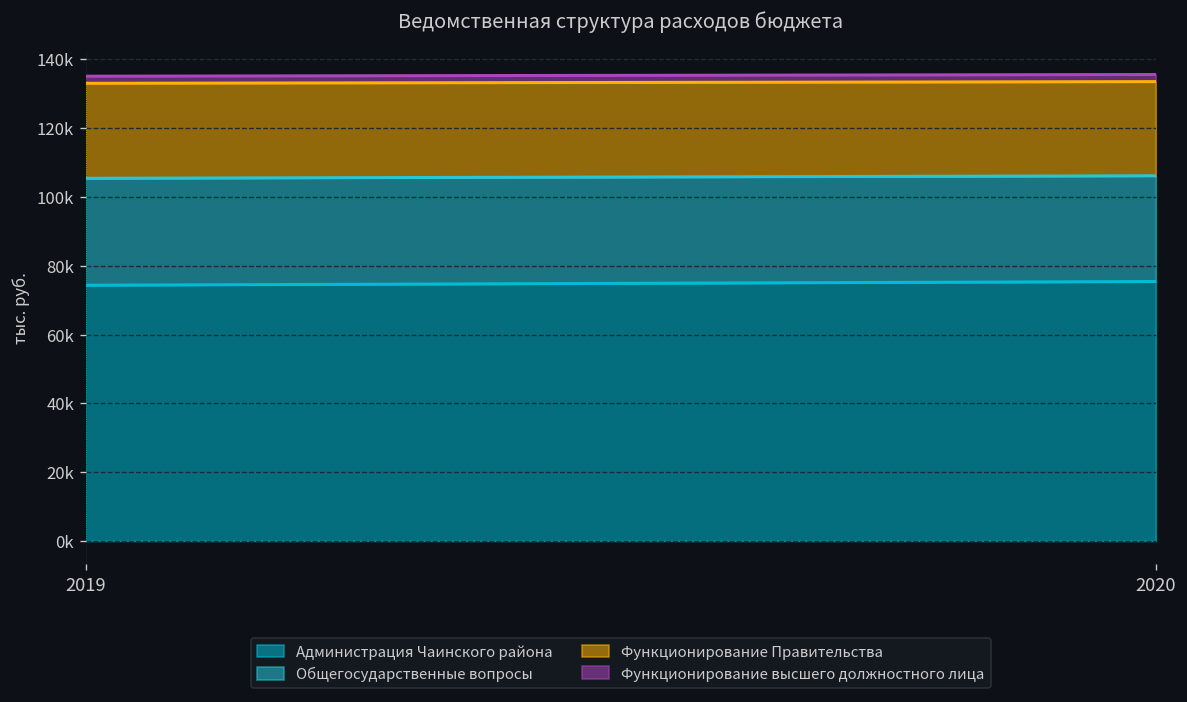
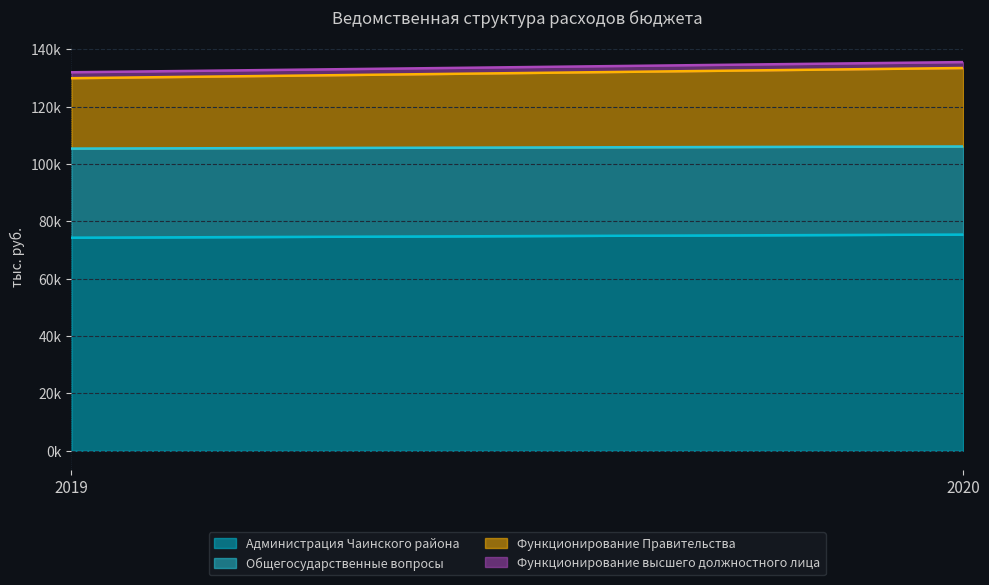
  {
    "Функционирование Правительства": {
-     "2019": 28000,
+     "2019": 25000,
      "2020": 27000
    },
    "Функционирование высшего должностного лица": {
      "2019": 2000,
      "2020": 2000
    }
  }
